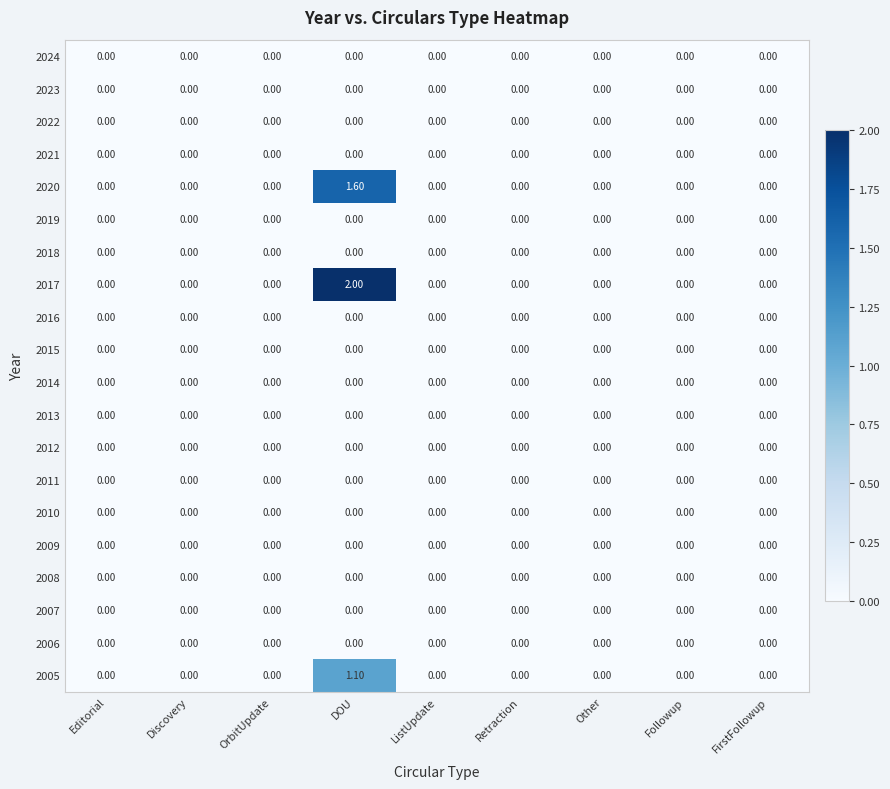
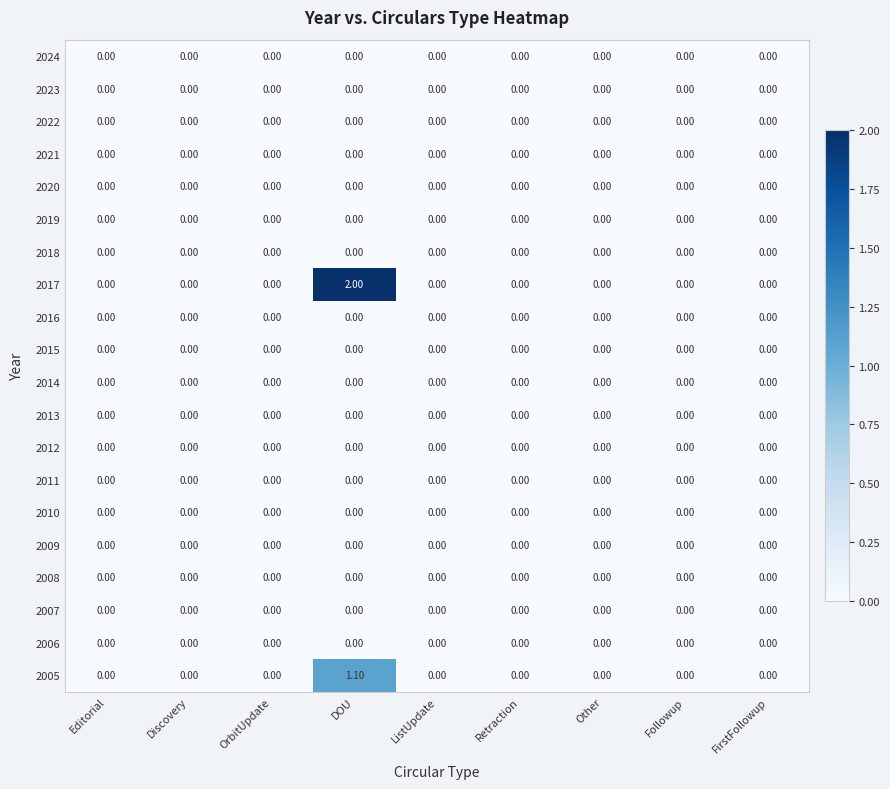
  {
    "2024": {
      "Editorial": 0.00,
      "Discovery": 0.00,
      "OrbitUpdate": 0.00,
      "DOU": 0.00,
      "ListUpdate": 0.00,
      "Retraction": 0.00,
      "Other": 0.00,
      "Followup": 0.00,
      "FirstFollowup": 0.00
    },
    "2023": {
      "Editorial": 0.00,
      "Discovery": 0.00,
      "OrbitUpdate": 0.00,
      "DOU": 0.00,
      "ListUpdate": 0.00,
      "Retraction": 0.00,
      "Other": 0.00,
      "Followup": 0.00,
      "FirstFollowup": 0.00
    },
    "2022": {
      "Editorial": 0.00,
      "Discovery": 0.00,
      "OrbitUpdate": 0.00,
      "DOU": 0.00,
      "ListUpdate": 0.00,
      "Retraction": 0.00,
      "Other": 0.00,
      "Followup": 0.00,
      "FirstFollowup": 0.00
    },
    "2021": {
      "Editorial": 0.00,
      "Discovery": 0.00,
      "OrbitUpdate": 0.00,
      "DOU": 0.00,
      "ListUpdate": 0.00,
      "Retraction": 0.00,
      "Other": 0.00,
      "Followup": 0.00,
      "FirstFollowup": 0.00
    },
    "2020": {
      "Editorial": 0.00,
      "Discovery": 0.00,
      "OrbitUpdate": 0.00,
-     "DOU": 1.60,
+     "DOU": 0.00,
      "ListUpdate": 0.00,
      "Retraction": 0.00,
      "Other": 0.00,
      "Followup": 0.00,
      "FirstFollowup": 0.00
    },
    "2019": {
      "Editorial": 0.00,
      "Discovery": 0.00,
      "OrbitUpdate": 0.00,
      "DOU": 0.00,
      "ListUpdate": 0.00,
      "Retraction": 0.00,
      "Other": 0.00,
      "Followup": 0.00,
      "FirstFollowup": 0.00
    },
    "2018": {
      "Editorial": 0.00,
      "Discovery": 0.00,
      "OrbitUpdate": 0.00,
      "DOU": 0.00,
      "ListUpdate": 0.00,
      "Retraction": 0.00,
      "Other": 0.00,
      "Followup": 0.00,
      "FirstFollowup": 0.00
    },
    "2017": {
      "Editorial": 0.00,
      "Discovery": 0.00,
      "OrbitUpdate": 0.00,
      "DOU": 2.00,
      "ListUpdate": 0.00,
      "Retraction": 0.00,
      "Other": 0.00,
      "Followup": 0.00,
      "FirstFollowup": 0.00
    },
    "2016": {
      "Editorial": 0.00,
      "Discovery": 0.00,
      "OrbitUpdate": 0.00,
      "DOU": 0.00,
      "ListUpdate": 0.00,
      "Retraction": 0.00,
      "Other": 0.00,
      "Followup": 0.00,
      "FirstFollowup": 0.00
    },
    "2015": {
      "Editorial": 0.00,
      "Discovery": 0.00,
      "OrbitUpdate": 0.00,
      "DOU": 0.00,
      "ListUpdate": 0.00,
      "Retraction": 0.00,
      "Other": 0.00,
      "Followup": 0.00,
      "FirstFollowup": 0.00
    },
    "2014": {
      "Editorial": 0.00,
      "Discovery": 0.00,
      "OrbitUpdate": 0.00,
      "DOU": 0.00,
      "ListUpdate": 0.00,
      "Retraction": 0.00,
      "Other": 0.00,
      "Followup": 0.00,
      "FirstFollowup": 0.00
    },
    "2013": {
      "Editorial": 0.00,
      "Discovery": 0.00,
      "OrbitUpdate": 0.00,
      "DOU": 0.00,
      "ListUpdate": 0.00,
      "Retraction": 0.00,
      "Other": 0.00,
      "Followup": 0.00,
      "FirstFollowup": 0.00
    },
    "2012": {
      "Editorial": 0.00,
      "Discovery": 0.00,
      "OrbitUpdate": 0.00,
      "DOU": 0.00,
      "ListUpdate": 0.00,
      "Retraction": 0.00,
      "Other": 0.00,
      "Followup": 0.00,
      "FirstFollowup": 0.00
    },
    "2011": {
      "Editorial": 0.00,
      "Discovery": 0.00,
      "OrbitUpdate": 0.00,
      "DOU": 0.00,
      "ListUpdate": 0.00,
      "Retraction": 0.00,
      "Other": 0.00,
      "Followup": 0.00,
      "FirstFollowup": 0.00
    },
    "2010": {
      "Editorial": 0.00,
      "Discovery": 0.00,
      "OrbitUpdate": 0.00,
      "DOU": 0.00,
      "ListUpdate": 0.00,
      "Retraction": 0.00,
      "Other": 0.00,
      "Followup": 0.00,
      "FirstFollowup": 0.00
    },
    "2009": {
      "Editorial": 0.00,
      "Discovery": 0.00,
      "OrbitUpdate": 0.00,
      "DOU": 0.00,
      "ListUpdate": 0.00,
      "Retraction": 0.00,
      "Other": 0.00,
      "Followup": 0.00,
      "FirstFollowup": 0.00
    },
    "2008": {
      "Editorial": 0.00,
      "Discovery": 0.00,
      "OrbitUpdate": 0.00,
      "DOU": 0.00,
      "ListUpdate": 0.00,
      "Retraction": 0.00,
      "Other": 0.00,
      "Followup": 0.00,
      "FirstFollowup": 0.00
    },
    "2007": {
      "Editorial": 0.00,
      "Discovery": 0.00,
      "OrbitUpdate": 0.00,
      "DOU": 0.00,
      "ListUpdate": 0.00,
      "Retraction": 0.00,
      "Other": 0.00,
      "Followup": 0.00,
      "FirstFollowup": 0.00
    },
    "2006": {
      "Editorial": 0.00,
      "Discovery": 0.00,
      "OrbitUpdate": 0.00,
      "DOU": 0.00,
      "ListUpdate": 0.00,
      "Retraction": 0.00,
      "Other": 0.00,
      "Followup": 0.00,
      "FirstFollowup": 0.00
    },
    "2005": {
      "Editorial": 0.00,
      "Discovery": 0.00,
      "OrbitUpdate": 0.00,
      "DOU": 1.10,
      "ListUpdate": 0.00,
      "Retraction": 0.00,
      "Other": 0.00,
      "Followup": 0.00,
      "FirstFollowup": 0.00
    }
  }
